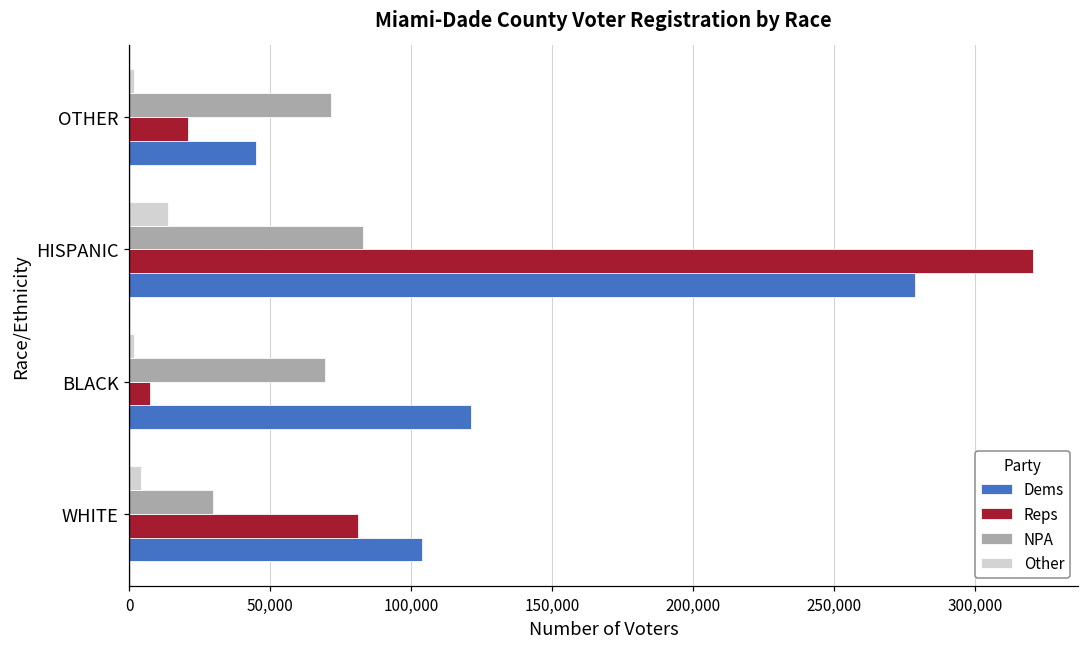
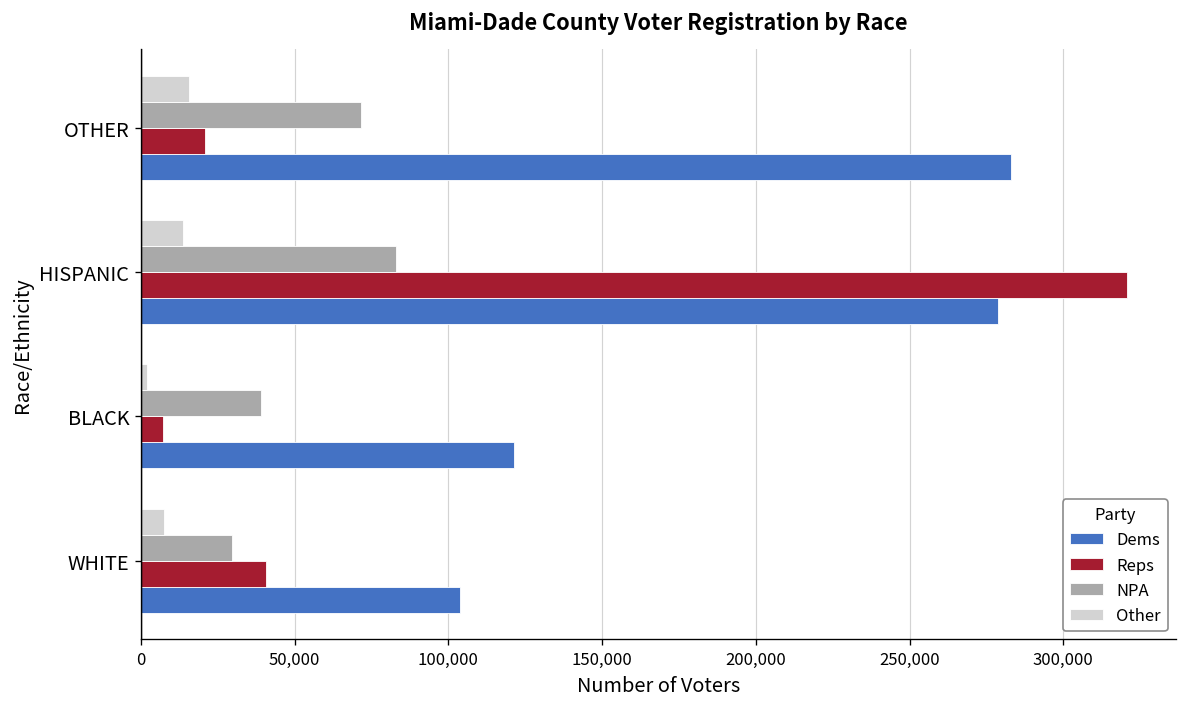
  {
    "Dems": {
-     "OTHER": "45,000",
+     "OTHER": "283,000",
      "HISPANIC": "279,000",
      "BLACK": "121,000",
      "WHITE": "104,000"
    },
    "Reps": {
      "OTHER": "21,000",
      "HISPANIC": "321,000",
      "BLACK": "7,000",
-     "WHITE": "81,000"
+     "WHITE": "41,000"
    },
    "NPA": {
      "OTHER": "72,000",
      "HISPANIC": "83,000",
-     "BLACK": "70,000",
+     "BLACK": "39,000",
      "WHITE": "30,000"
    },
    "Other": {
-     "OTHER": "2,000",
+     "OTHER": "16,000",
      "HISPANIC": "14,000",
      "BLACK": "2,000",
-     "WHITE": "4,000"
+     "WHITE": "8,000"
    }
  }
